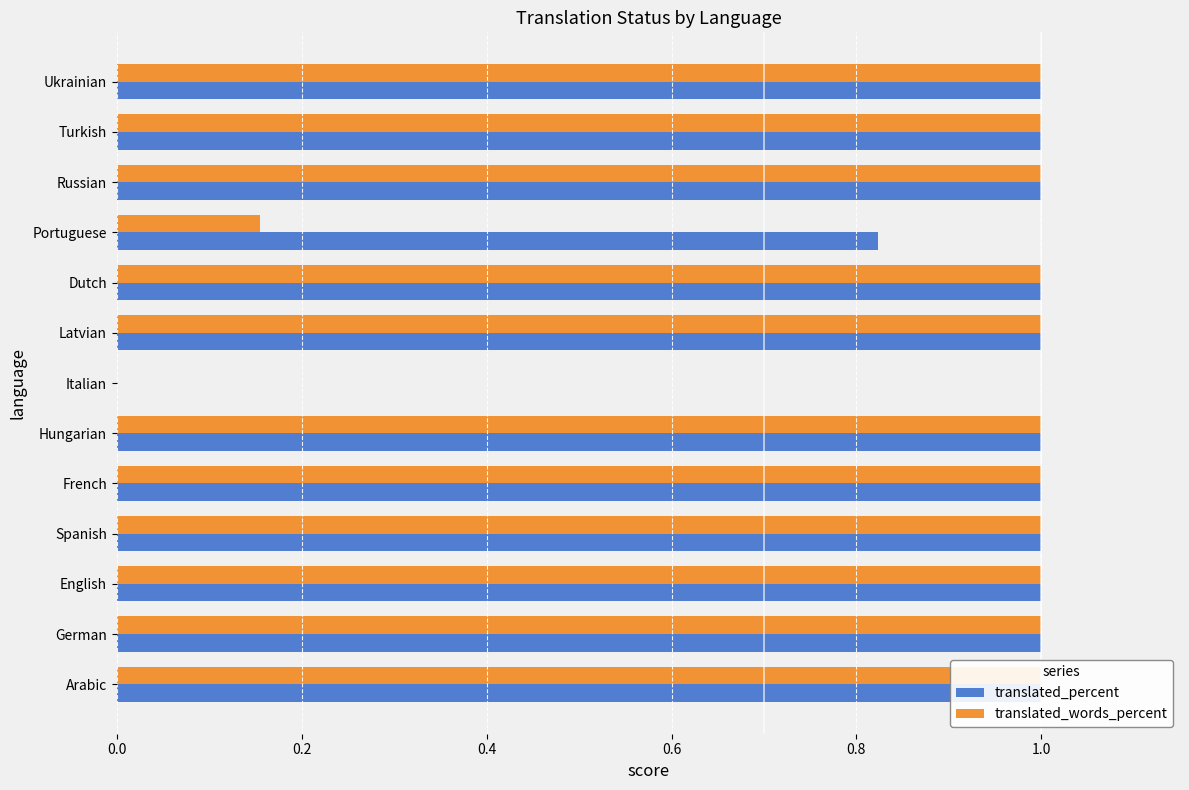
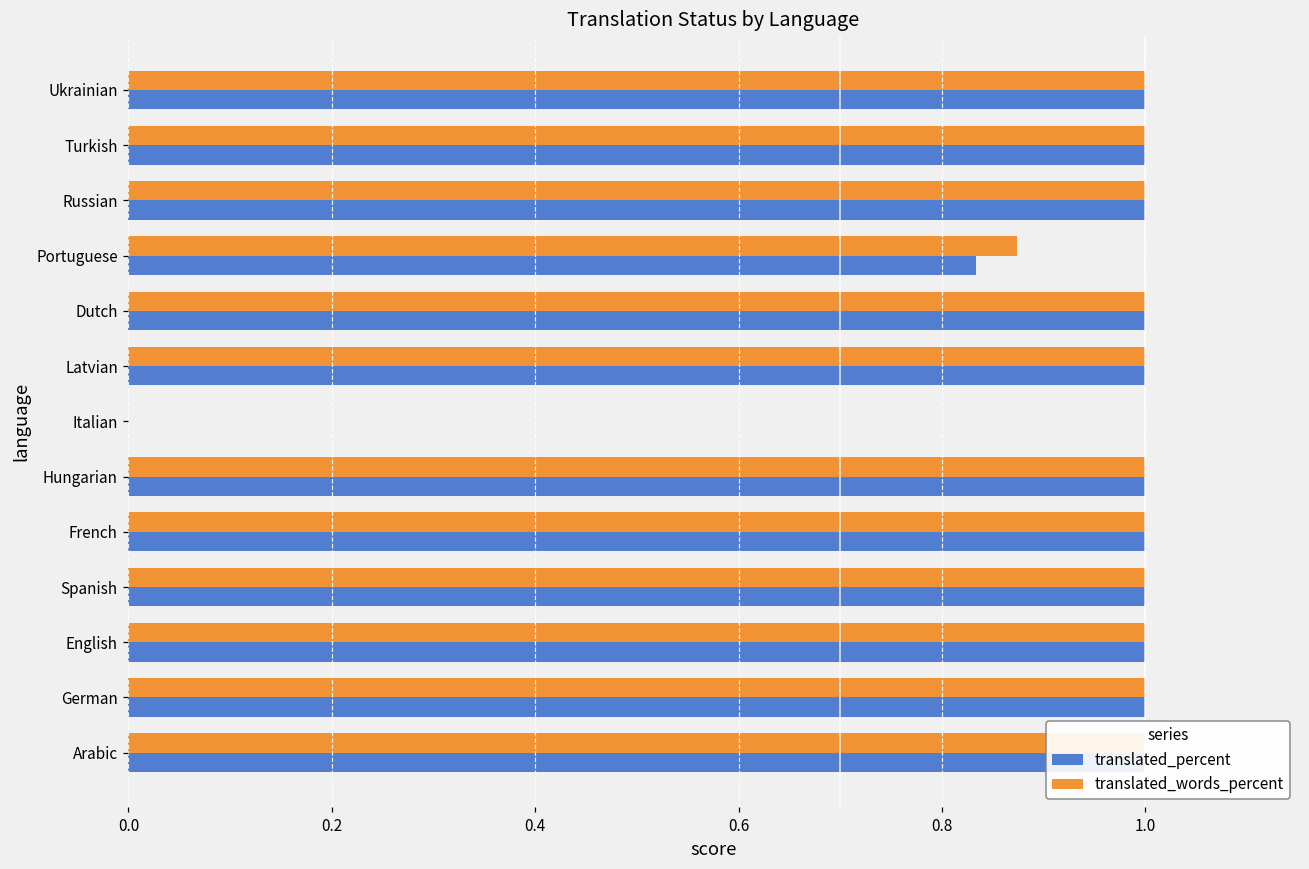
  {
    "translated_percent": {
      "Ukrainian": 1.00,
      "Turkish": 1.00,
      "Russian": 1.00,
-     "Portuguese": 0.82,
+     "Portuguese": 0.83,
      "Dutch": 1.00,
      "Latvian": 1.00,
      "Italian": 0.00,
      "Hungarian": 1.00,
      "French": 1.00,
      "Spanish": 1.00,
      "English": 1.00,
      "German": 1.00
    },
    "translated_words_percent": {
      "Ukrainian": 1.00,
      "Turkish": 1.00,
      "Russian": 1.00,
-     "Portuguese": 0.16,
+     "Portuguese": 0.87,
      "Dutch": 1.00,
      "Latvian": 1.00,
      "Italian": 0.00,
      "Hungarian": 1.00,
      "French": 1.00,
      "Spanish": 1.00,
      "English": 1.00,
      "German": 1.00
    }
  }
